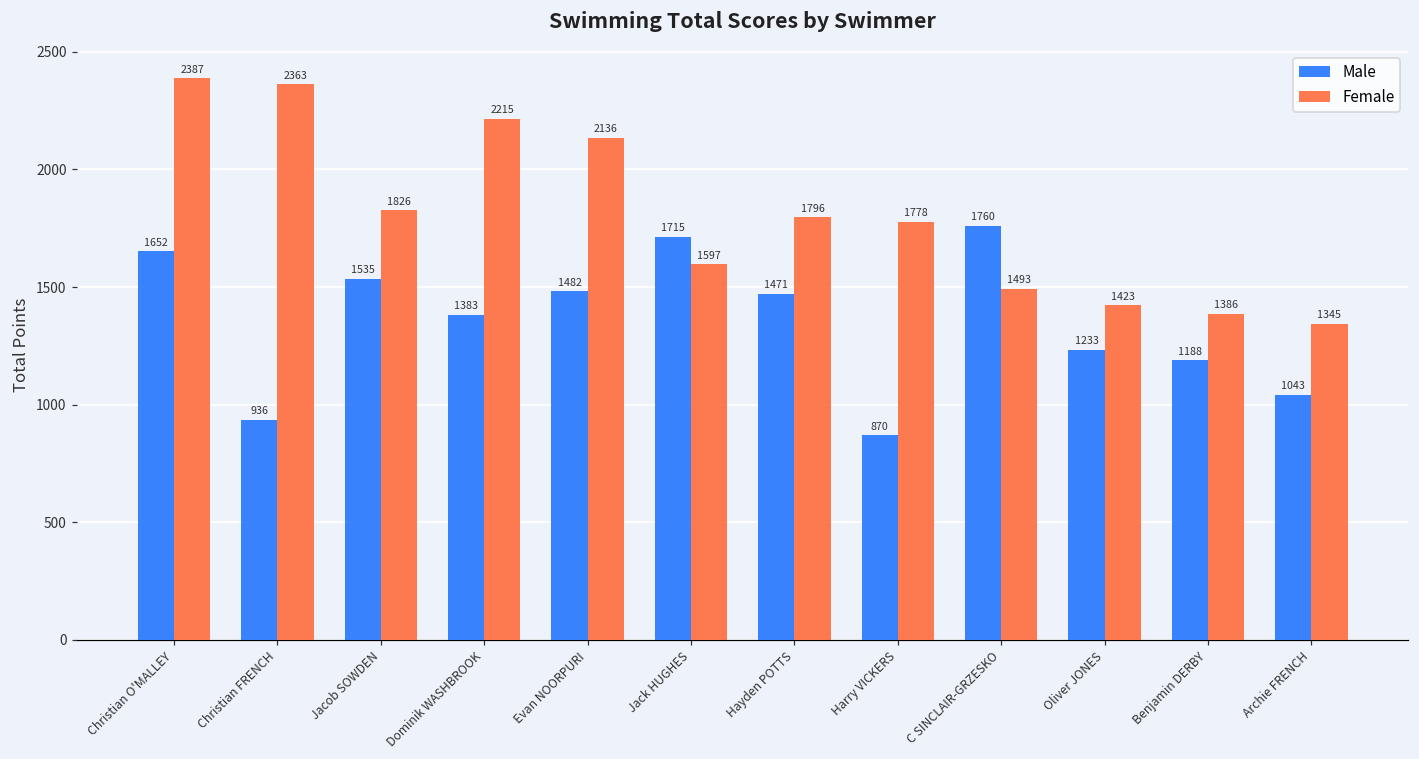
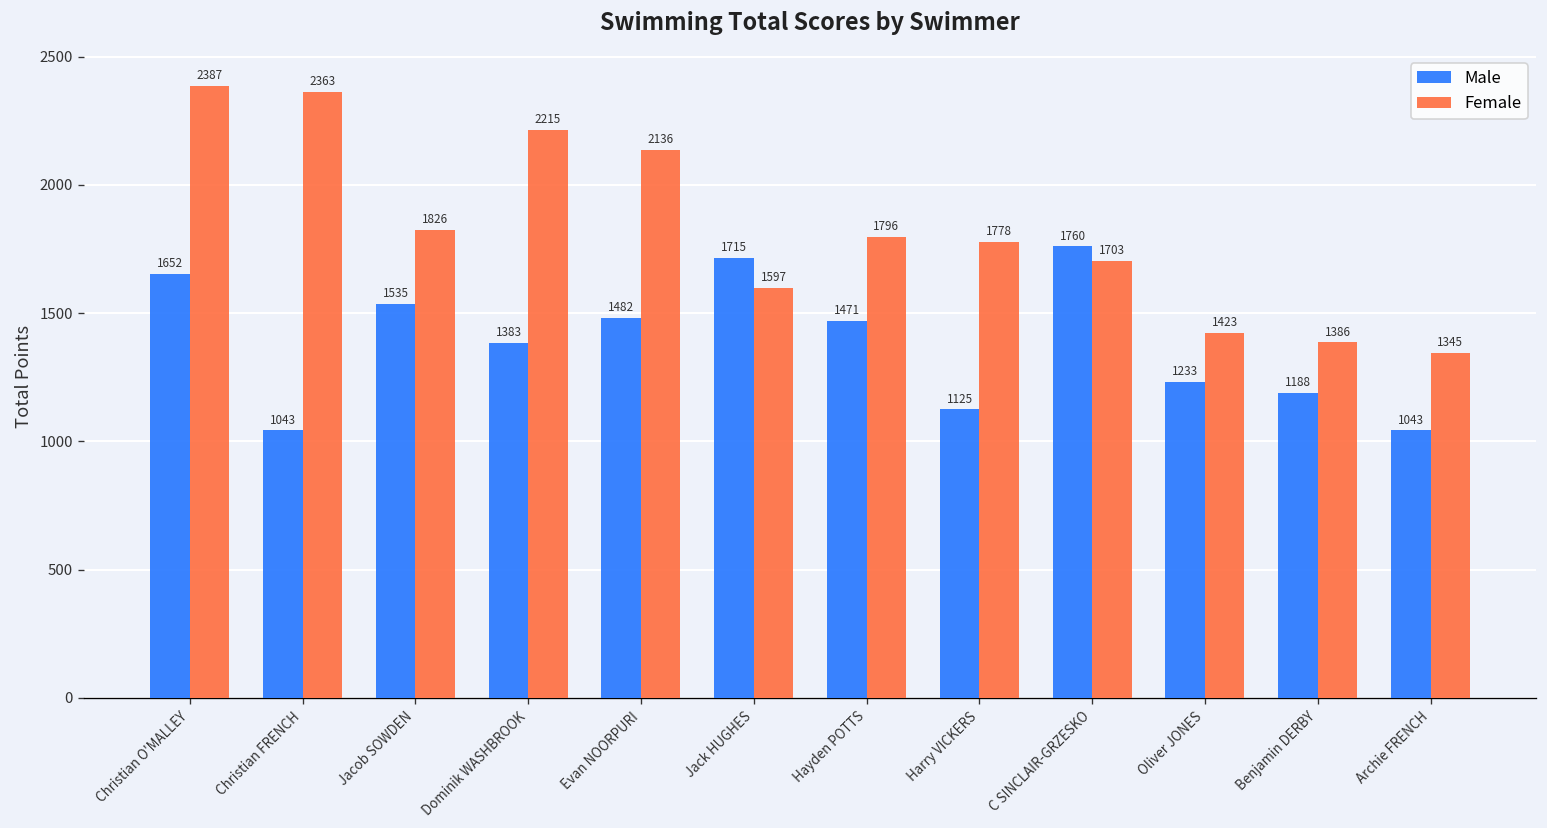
  {
    "Male": {
      "Christian O'MALLEY": 1652,
-     "Christian FRENCH": 936,
+     "Christian FRENCH": 1043,
      "Jacob SOWDEN": 1535,
      "Dominik WASHBROOK": 1383,
      "Evan NOORPURI": 1482,
      "Jack HUGHES": 1715,
      "Hayden POTTS": 1471,
-     "Harry VICKERS": 870,
+     "Harry VICKERS": 1125,
      "C SINCLAIR-GRZESKO": 1760,
      "Oliver JONES": 1233,
      "Benjamin DERBY": 1188,
      "Archie FRENCH": 1043
    },
    "Female": {
      "Christian O'MALLEY": 2387,
      "Christian FRENCH": 2363,
      "Jacob SOWDEN": 1826,
      "Dominik WASHBROOK": 2215,
      "Evan NOORPURI": 2136,
      "Jack HUGHES": 1597,
      "Hayden POTTS": 1796,
      "Harry VICKERS": 1778,
-     "C SINCLAIR-GRZESKO": 1493,
+     "C SINCLAIR-GRZESKO": 1703,
      "Oliver JONES": 1423,
      "Benjamin DERBY": 1386,
      "Archie FRENCH": 1345
    }
  }
